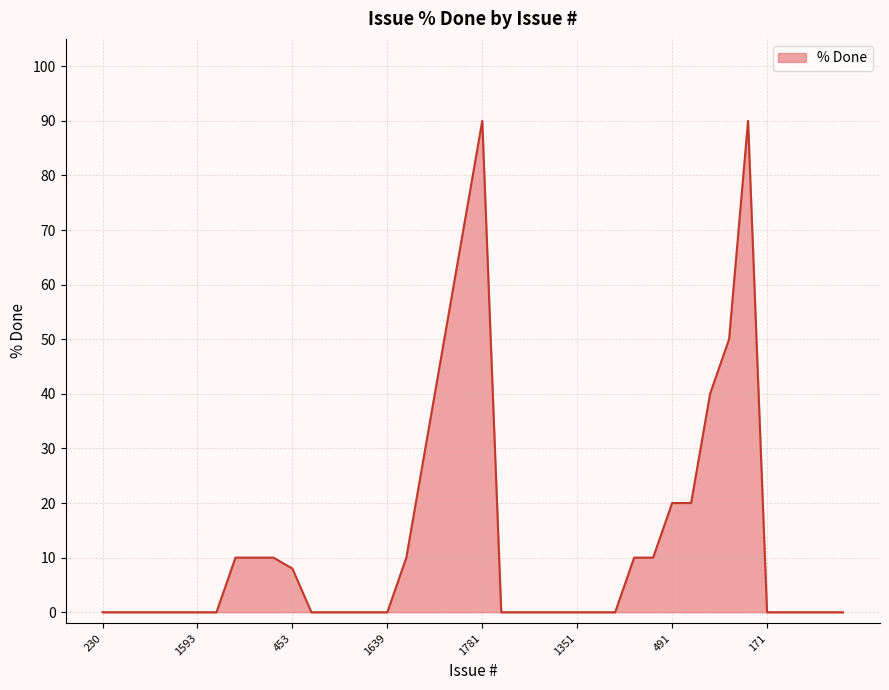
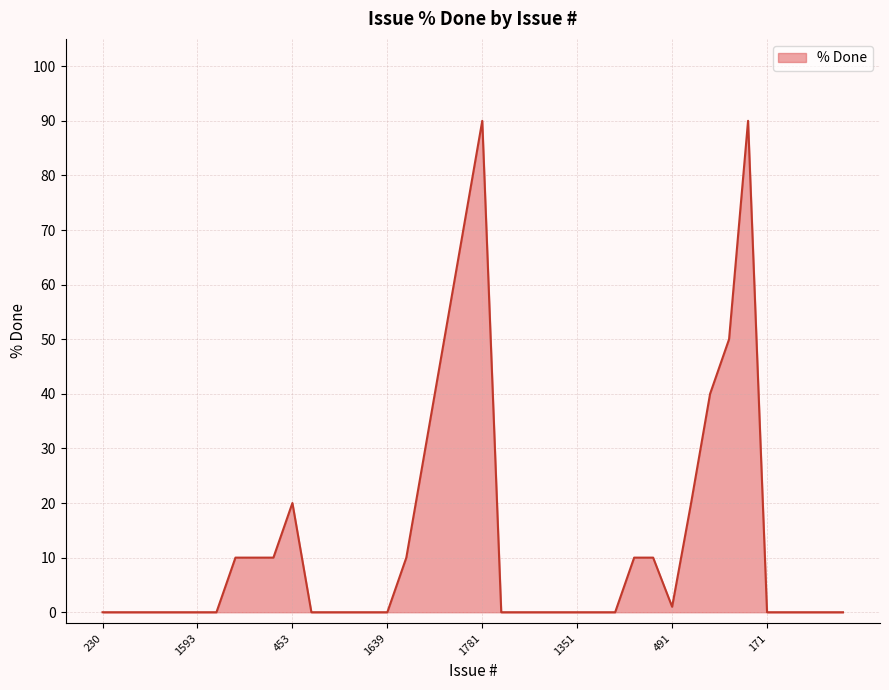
  {
    "230": 0,
    "1593": 0,
-   "453": 8,
+   "453": 20,
    "1639": 0,
    "1781": 90,
    "1351": 0,
-   "491": 20,
+   "491": 1,
    "171": 0
  }
